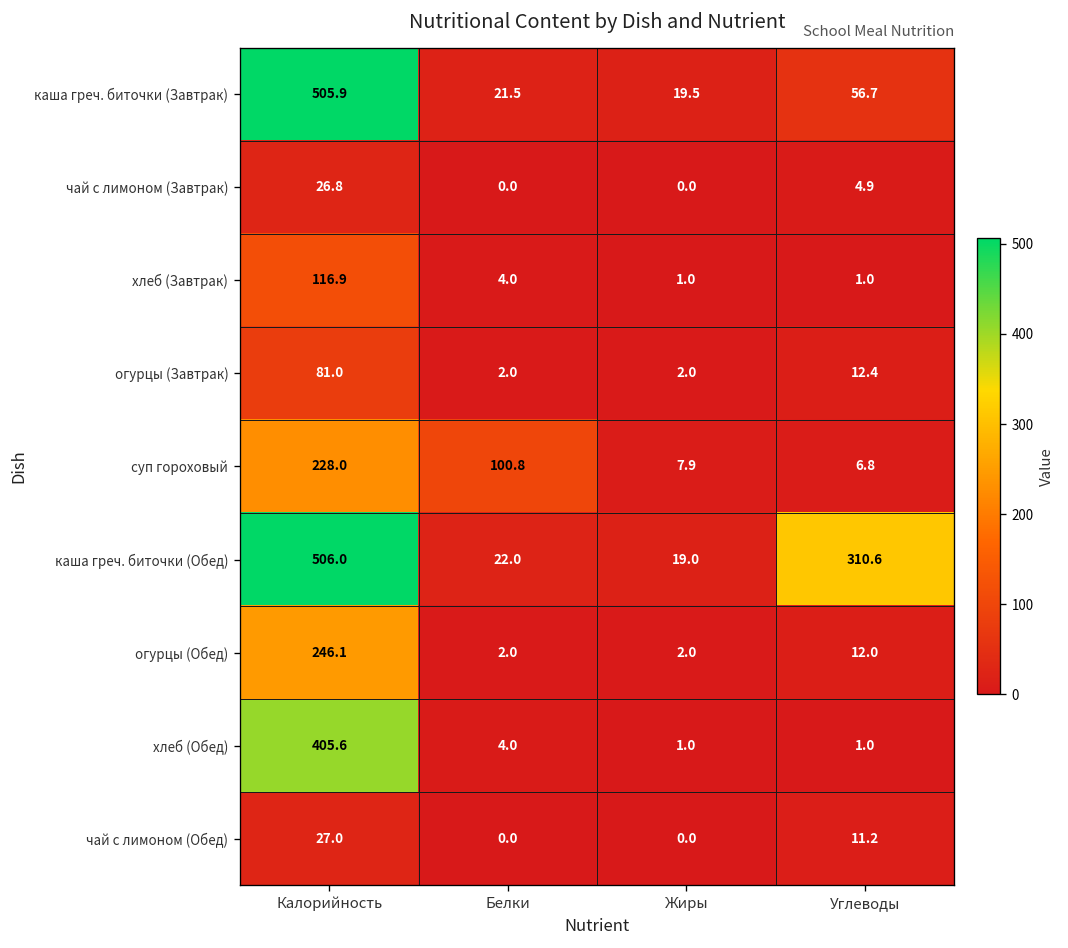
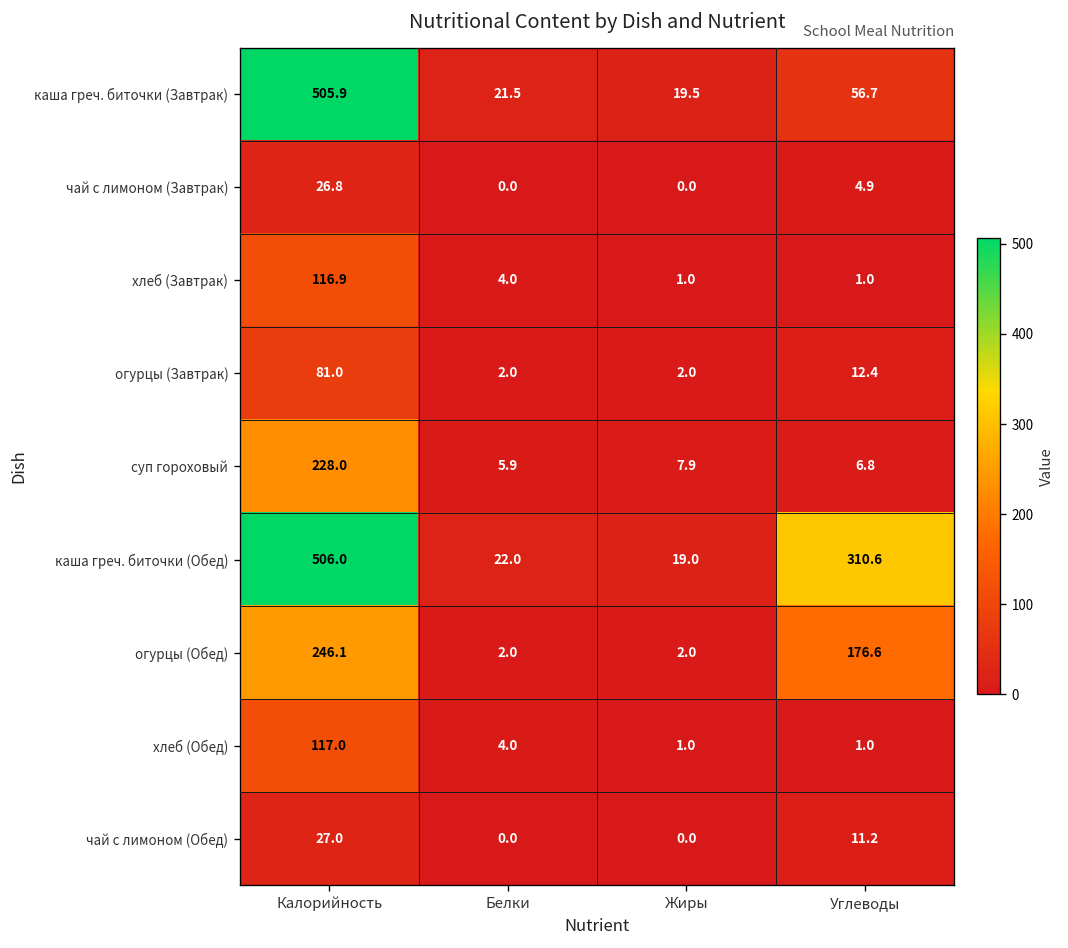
  {
    "каша греч. биточки (Завтрак)": {
      "Калорийность": 505.9,
      "Белки": 21.5,
      "Жиры": 19.5,
      "Углеводы": 56.7
    },
    "чай с лимоном (Завтрак)": {
      "Калорийность": 26.8,
      "Белки": 0.0,
      "Жиры": 0.0,
      "Углеводы": 4.9
    },
    "хлеб (Завтрак)": {
      "Калорийность": 116.9,
      "Белки": 4.0,
      "Жиры": 1.0,
      "Углеводы": 1.0
    },
    "огурцы (Завтрак)": {
      "Калорийность": 81.0,
      "Белки": 2.0,
      "Жиры": 2.0,
      "Углеводы": 12.4
    },
    "суп гороховый": {
      "Калорийность": 228.0,
-     "Белки": 100.8,
+     "Белки": 5.9,
      "Жиры": 7.9,
      "Углеводы": 6.8
    },
    "каша греч. биточки (Обед)": {
      "Калорийность": 506.0,
      "Белки": 22.0,
      "Жиры": 19.0,
      "Углеводы": 310.6
    },
    "огурцы (Обед)": {
      "Калорийность": 246.1,
      "Белки": 2.0,
      "Жиры": 2.0,
-     "Углеводы": 12.0
+     "Углеводы": 176.6
    },
    "хлеб (Обед)": {
-     "Калорийность": 405.6,
+     "Калорийность": 117.0,
      "Белки": 4.0,
      "Жиры": 1.0,
      "Углеводы": 1.0
    },
    "чай с лимоном (Обед)": {
      "Калорийность": 27.0,
      "Белки": 0.0,
      "Жиры": 0.0,
      "Углеводы": 11.2
    }
  }
